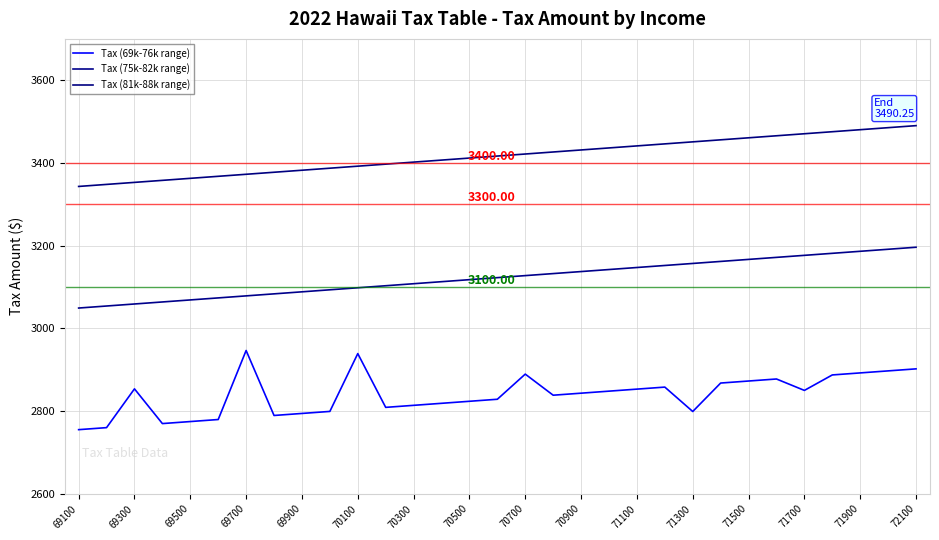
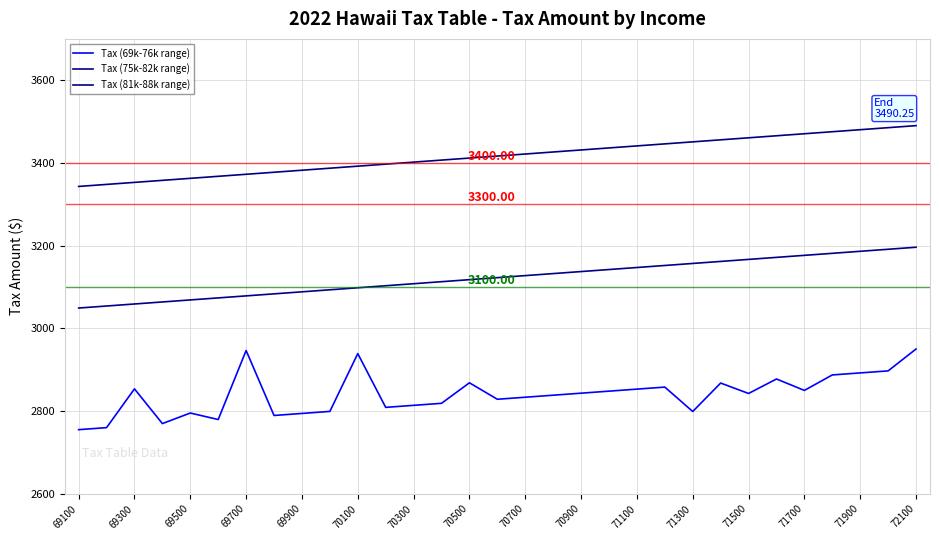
  {
    "Tax (69k-76k range)": {
      "69100": 2760,
      "69300": 2850,
-     "69500": 2770,
+     "69500": 2800,
      "69700": 2950,
      "69900": 2790,
      "70100": 2940,
      "70300": 2810,
-     "70500": 2820,
-     "70700": 2890,
+     "70500": 2870,
+     "70700": 2830,
      "70900": 2840,
      "71100": 2850,
      "71300": 2800,
-     "71500": 2870,
+     "71500": 2840,
      "71700": 2850,
      "71900": 2890,
-     "72100": 2900
+     "72100": 2950
    }
  }
